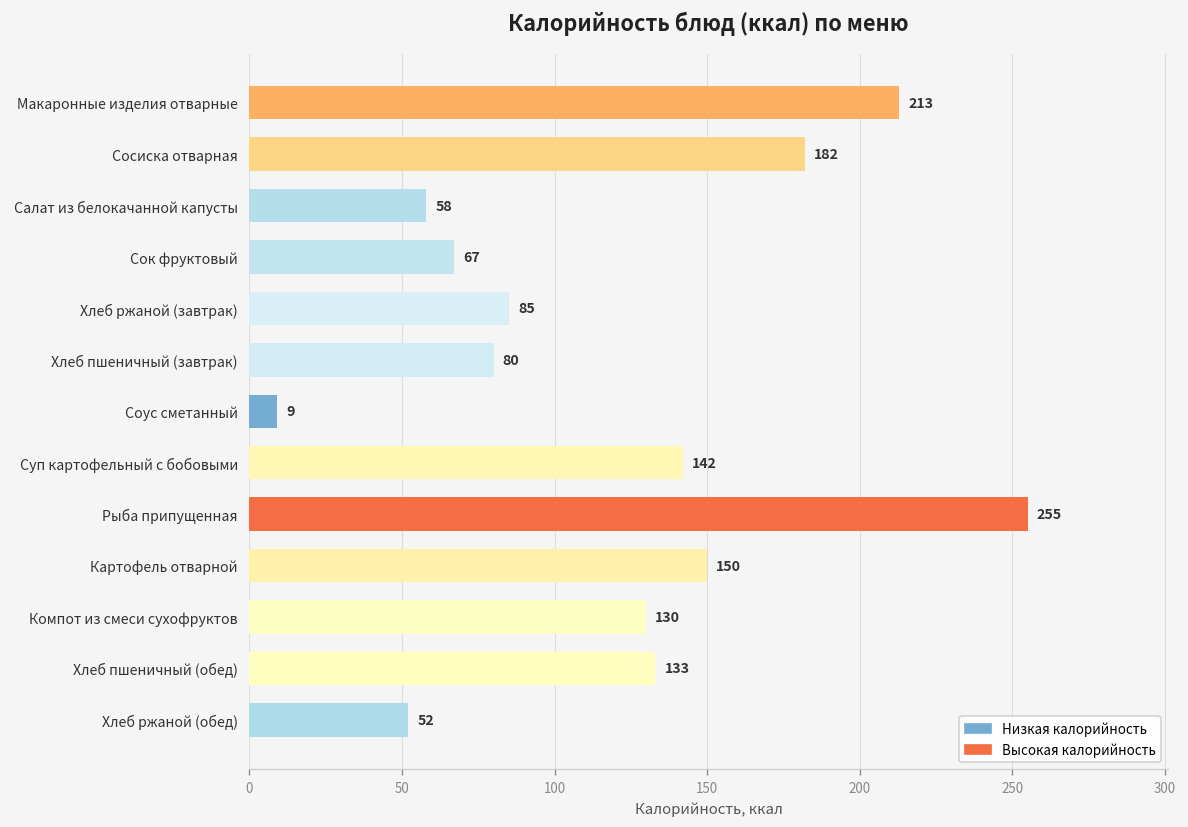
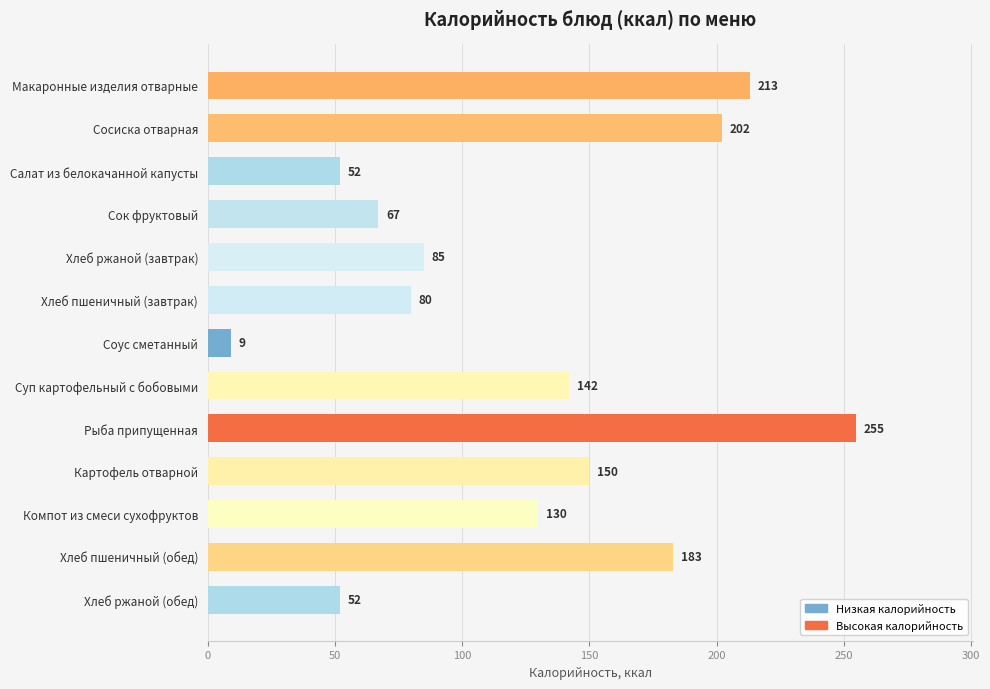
  {
    "Макаронные изделия отварные": 213,
-   "Сосиска отварная": 182,
-   "Салат из белокачанной капусты": 58,
+   "Сосиска отварная": 202,
+   "Салат из белокачанной капусты": 52,
    "Сок фруктовый": 67,
    "Хлеб ржаной (завтрак)": 85,
    "Хлеб пшеничный (завтрак)": 80,
    "Соус сметанный": 9,
    "Суп картофельный с бобовыми": 142,
    "Рыба припущенная": 255,
    "Картофель отварной": 150,
    "Компот из смеси сухофруктов": 130,
-   "Хлеб пшеничный (обед)": 133,
+   "Хлеб пшеничный (обед)": 183,
    "Хлеб ржаной (обед)": 52
  }
